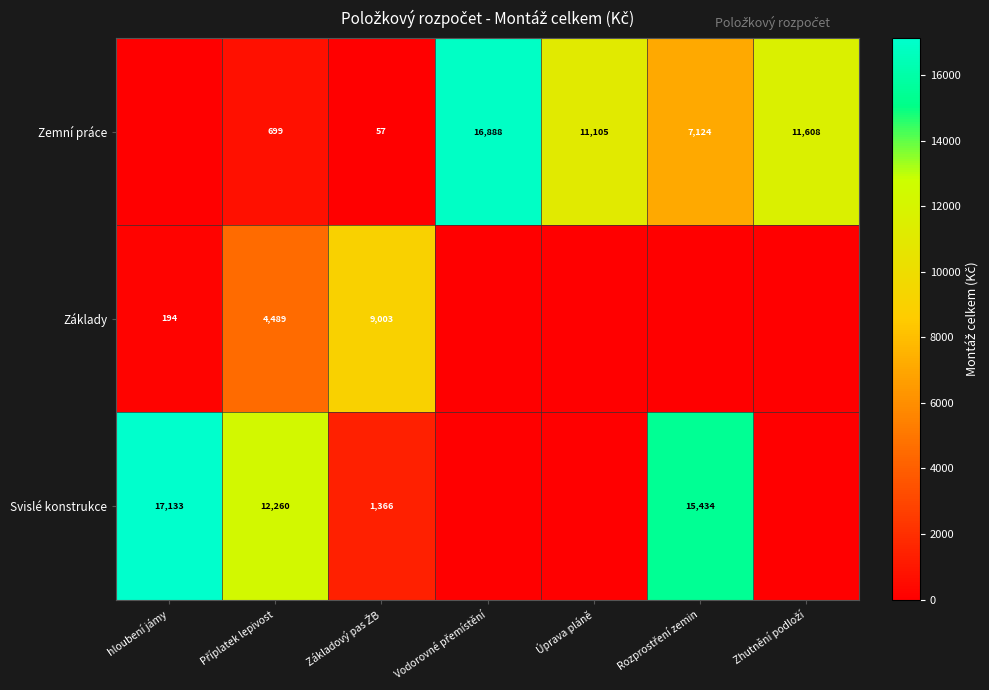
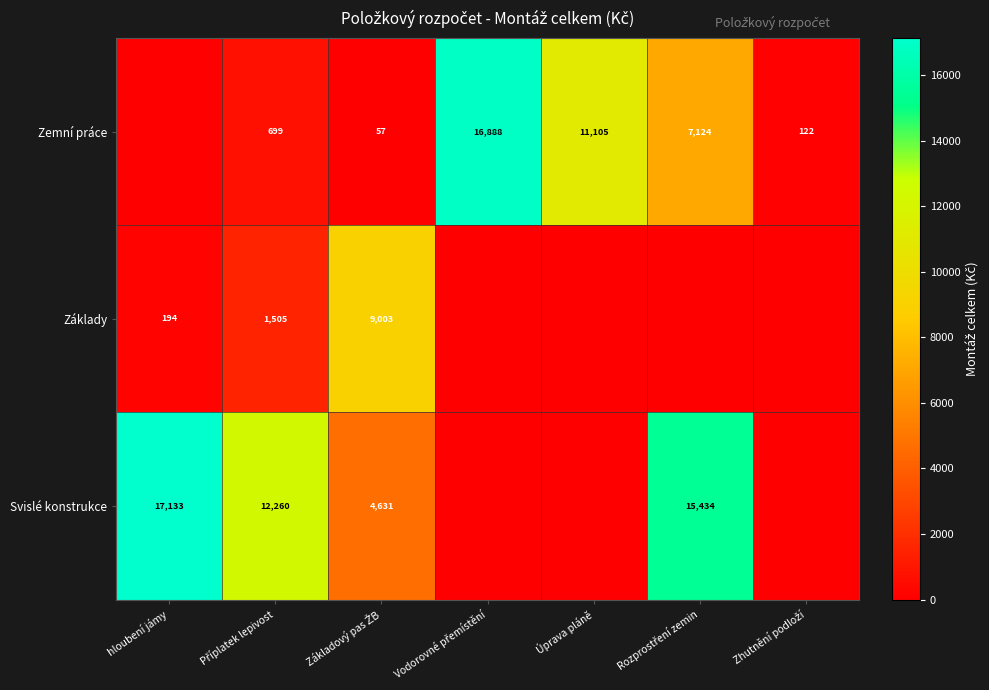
  {
    "Zemní práce": {
      "Příplatek lepivost": "699",
      "Základový pas ŽB": "57",
      "Vodorovné přemístění": "16,888",
      "Úprava pláně": "11,105",
      "Rozprostření zemin": "7,124",
-     "Zhutnění podloží": "11,608"
+     "Zhutnění podloží": "122"
    },
    "Základy": {
      "hloubení jámy": "194",
-     "Příplatek lepivost": "4,489",
+     "Příplatek lepivost": "1,505",
      "Základový pas ŽB": "9,003"
    },
    "Svislé konstrukce": {
      "hloubení jámy": "17,133",
      "Příplatek lepivost": "12,260",
-     "Základový pas ŽB": "1,366",
+     "Základový pas ŽB": "4,631",
      "Rozprostření zemin": "15,434"
    }
  }
